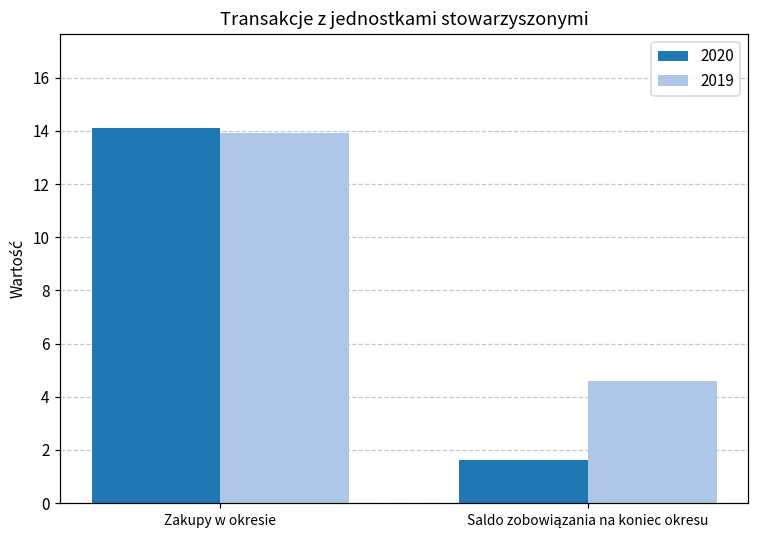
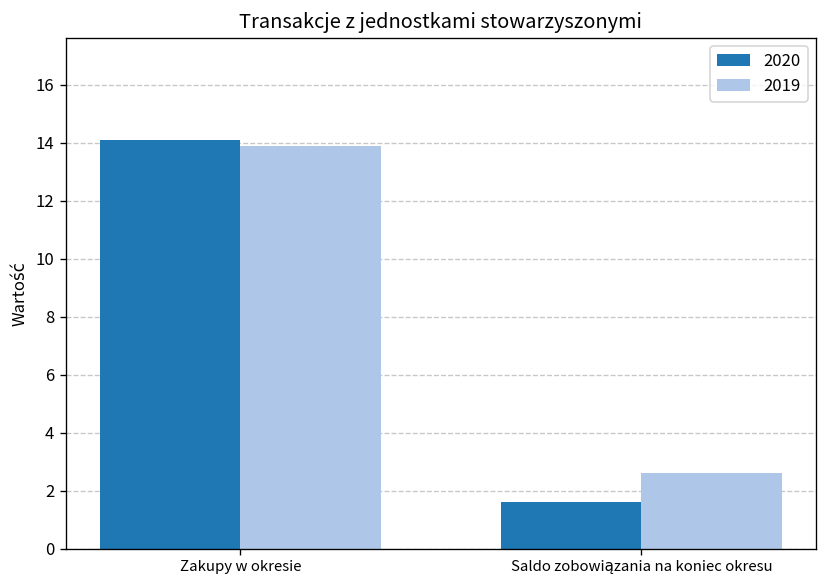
  {
    "2020": {
      "Zakupy w okresie": 14.1,
      "Saldo zobowiązania na koniec okresu": 1.6
    },
    "2019": {
      "Zakupy w okresie": 13.9,
-     "Saldo zobowiązania na koniec okresu": 4.6
+     "Saldo zobowiązania na koniec okresu": 2.6
    }
  }
